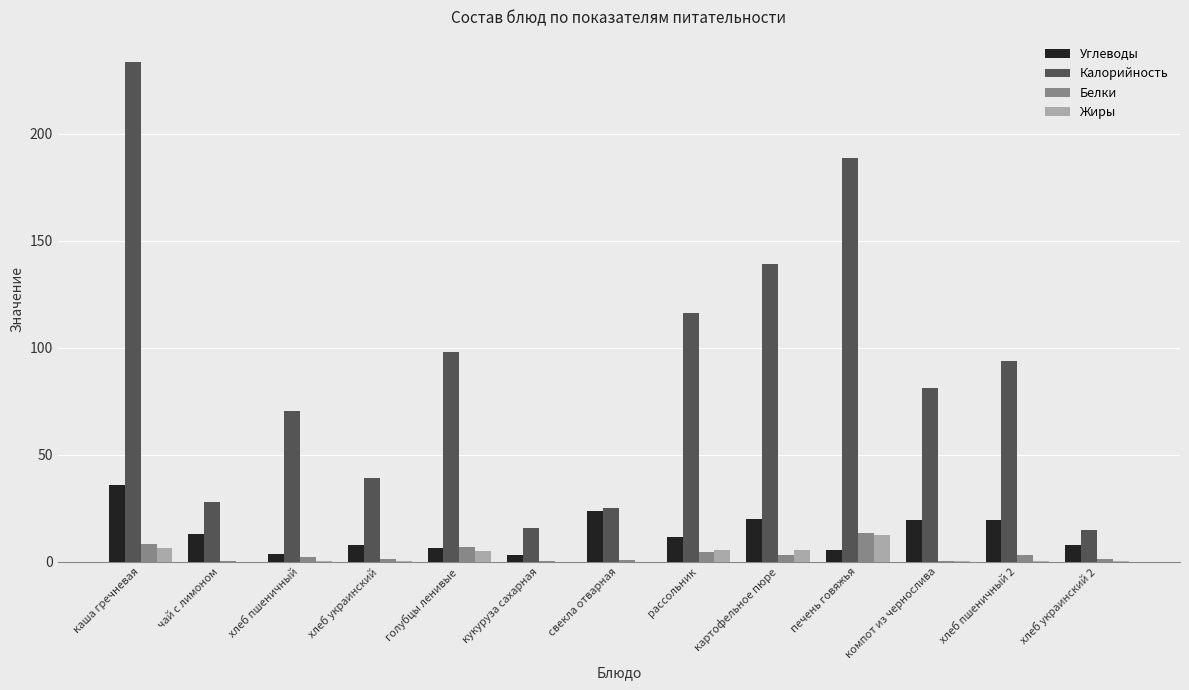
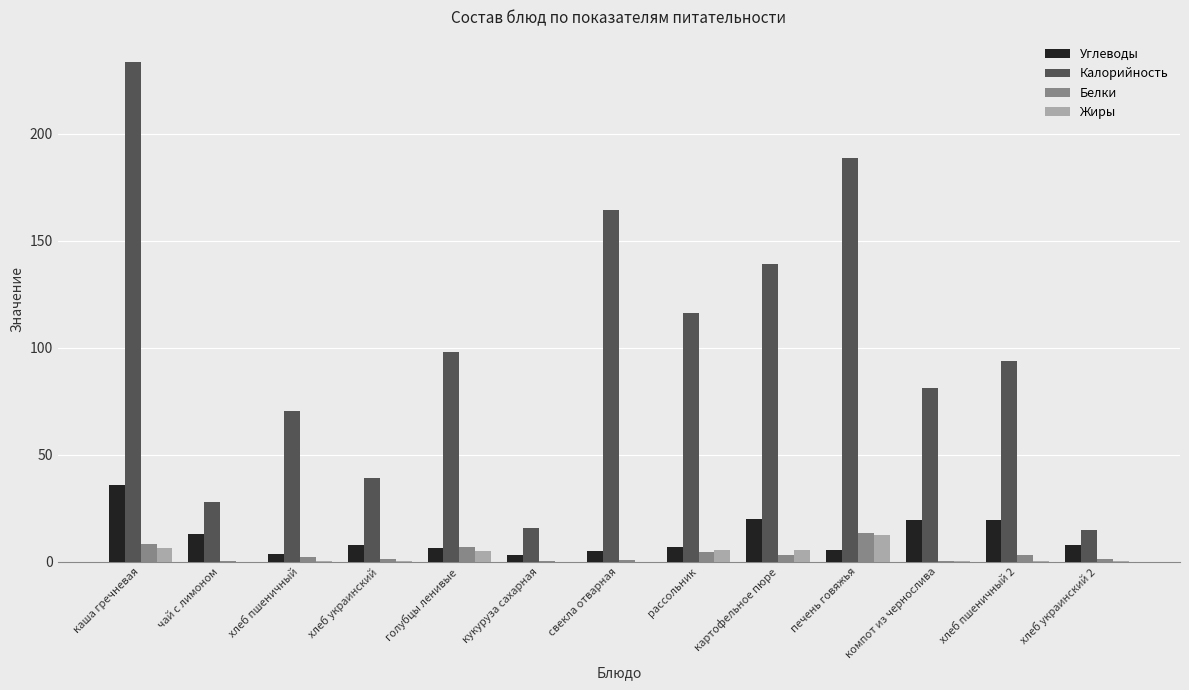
  {
    "Углеводы": {
      "каша гречневая": 36,
      "чай с лимоном": 13,
      "хлеб пшеничный": 4,
      "хлеб украинский": 8,
      "голубцы ленивые": 6,
      "кукуруза сахарная": 3,
-     "свекла отварная": 24,
-     "рассольник": 12,
+     "свекла отварная": 5,
+     "рассольник": 7,
      "картофельное пюре": 20,
      "печень говяжья": 5,
      "компот из чернослива": 19,
      "хлеб пшеничный 2": 20,
      "хлеб украинский 2": 8
    },
    "Калорийность": {
      "каша гречневая": 234,
      "чай с лимоном": 28,
      "хлеб пшеничный": 70,
      "хлеб украинский": 39,
      "голубцы ленивые": 98,
      "кукуруза сахарная": 16,
-     "свекла отварная": 25,
+     "свекла отварная": 165,
      "рассольник": 116,
      "картофельное пюре": 139,
      "печень говяжья": 189,
      "компот из чернослива": 81,
      "хлеб пшеничный 2": 94,
      "хлеб украинский 2": 15
    }
  }
